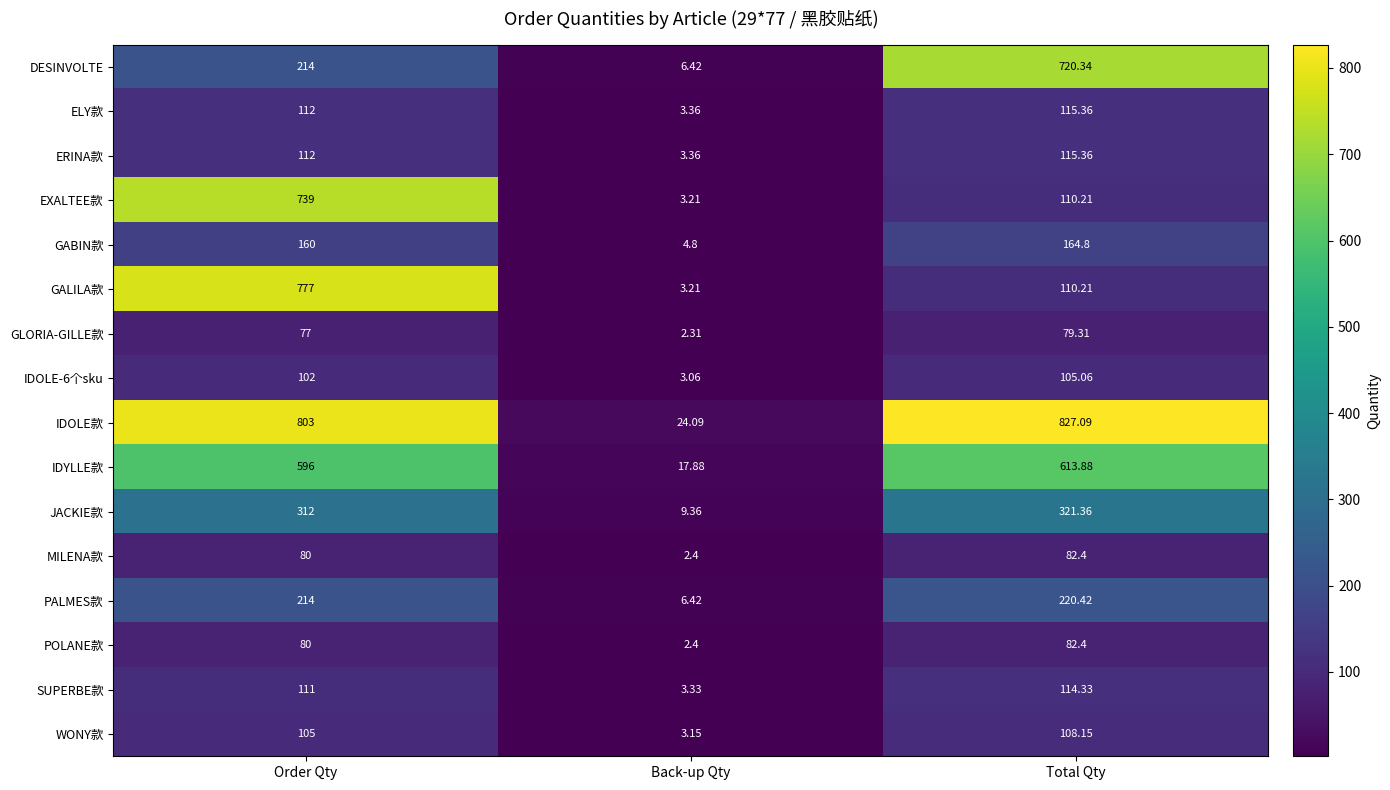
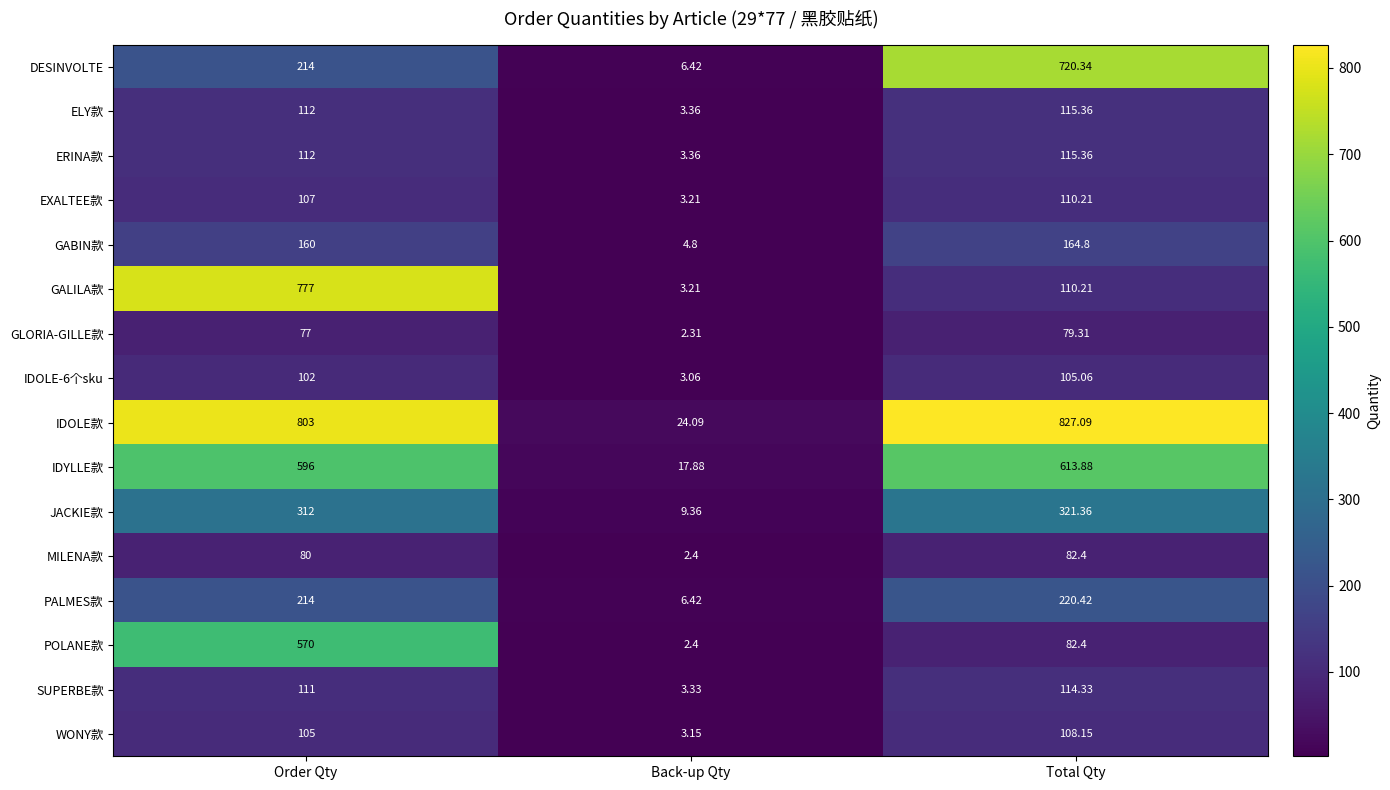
  {
    "DESINVOLTE": {
      "Order Qty": 214,
      "Back-up Qty": 6.42,
      "Total Qty": 720.34
    },
    "ELY款": {
      "Order Qty": 112,
      "Back-up Qty": 3.36,
      "Total Qty": 115.36
    },
    "ERINA款": {
      "Order Qty": 112,
      "Back-up Qty": 3.36,
      "Total Qty": 115.36
    },
    "EXALTEE款": {
-     "Order Qty": 739,
+     "Order Qty": 107,
      "Back-up Qty": 3.21,
      "Total Qty": 110.21
    },
    "GABIN款": {
      "Order Qty": 160,
      "Back-up Qty": 4.8,
      "Total Qty": 164.8
    },
    "GALILA款": {
      "Order Qty": 777,
      "Back-up Qty": 3.21,
      "Total Qty": 110.21
    },
    "GLORIA-GILLE款": {
      "Order Qty": 77,
      "Back-up Qty": 2.31,
      "Total Qty": 79.31
    },
    "IDOLE-6个sku": {
      "Order Qty": 102,
      "Back-up Qty": 3.06,
      "Total Qty": 105.06
    },
    "IDOLE款": {
      "Order Qty": 803,
      "Back-up Qty": 24.09,
      "Total Qty": 827.09
    },
    "IDYLLE款": {
      "Order Qty": 596,
      "Back-up Qty": 17.88,
      "Total Qty": 613.88
    },
    "JACKIE款": {
      "Order Qty": 312,
      "Back-up Qty": 9.36,
      "Total Qty": 321.36
    },
    "MILENA款": {
      "Order Qty": 80,
      "Back-up Qty": 2.4,
      "Total Qty": 82.4
    },
    "PALMES款": {
      "Order Qty": 214,
      "Back-up Qty": 6.42,
      "Total Qty": 220.42
    },
    "POLANE款": {
-     "Order Qty": 80,
+     "Order Qty": 570,
      "Back-up Qty": 2.4,
      "Total Qty": 82.4
    },
    "SUPERBE款": {
      "Order Qty": 111,
      "Back-up Qty": 3.33,
      "Total Qty": 114.33
    },
    "WONY款": {
      "Order Qty": 105,
      "Back-up Qty": 3.15,
      "Total Qty": 108.15
    }
  }
